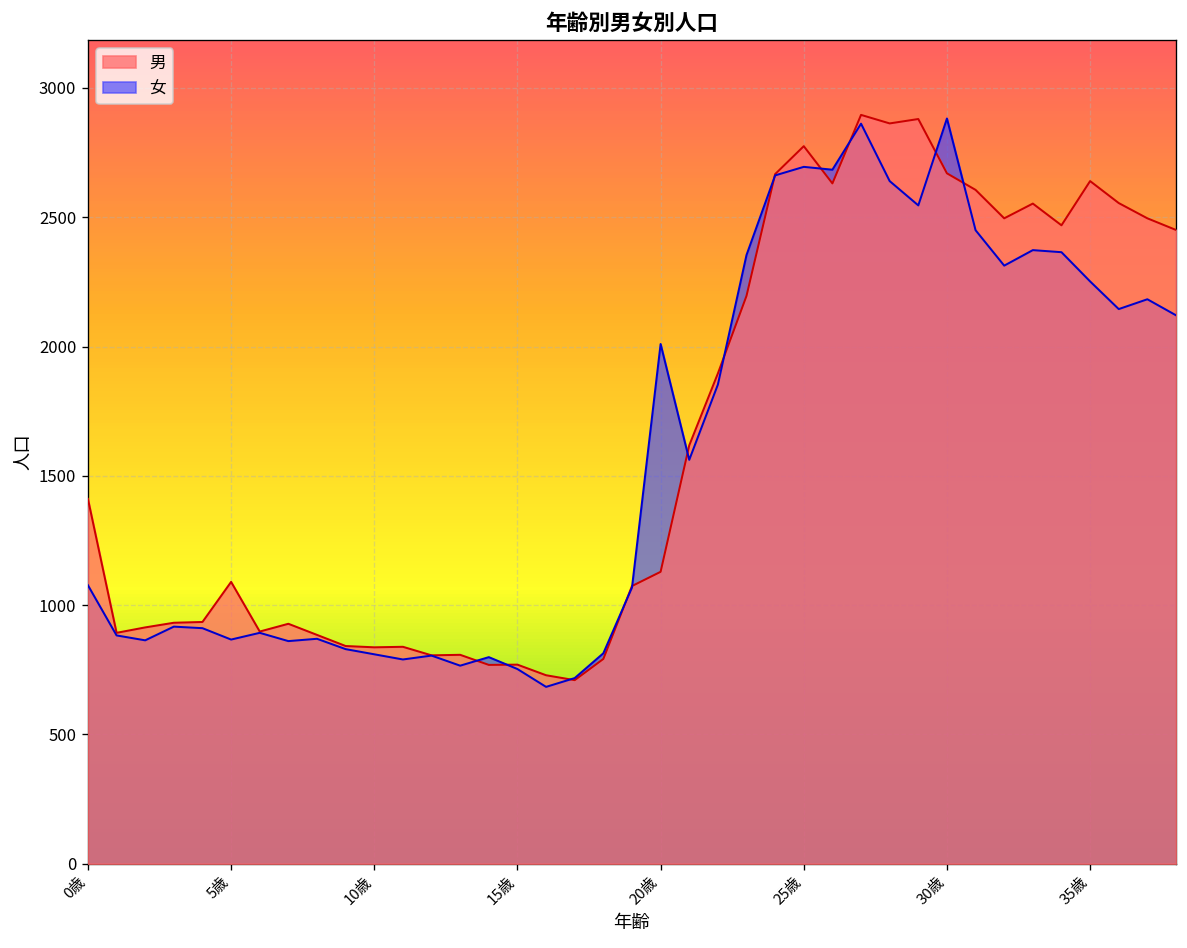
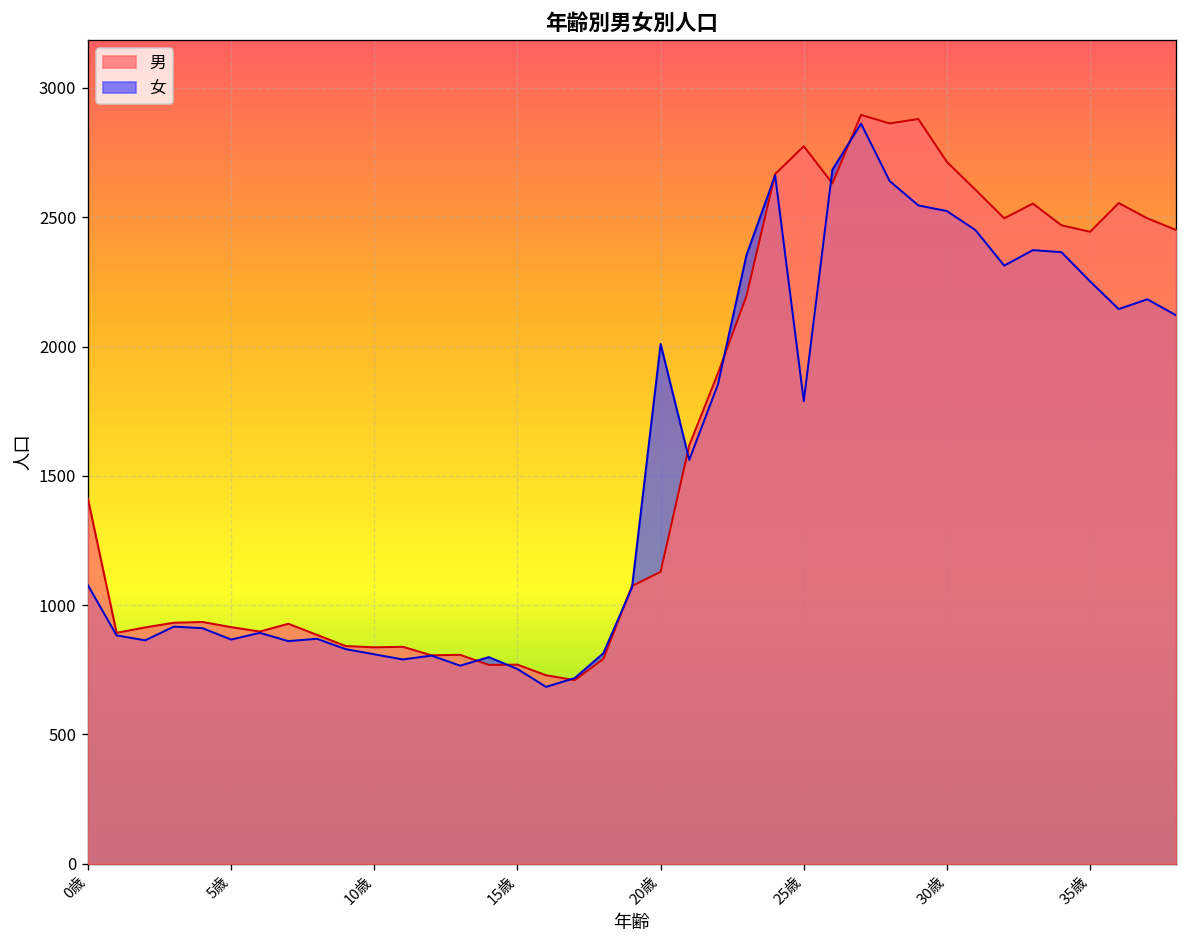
  {
    "男": {
      "0歳": 1410,
-     "5歳": 1090,
+     "5歳": 920,
      "10歳": 840,
      "15歳": 770,
      "20歳": 1130,
      "25歳": 2780,
-     "30歳": 2670,
-     "35歳": 2640
+     "30歳": 2710,
+     "35歳": 2440
    },
    "女": {
      "0歳": 1080,
      "5歳": 870,
      "10歳": 810,
      "15歳": 750,
      "20歳": 2010,
-     "25歳": 2700,
-     "30歳": 2880,
+     "25歳": 1790,
+     "30歳": 2520,
      "35歳": 2250
    }
  }
